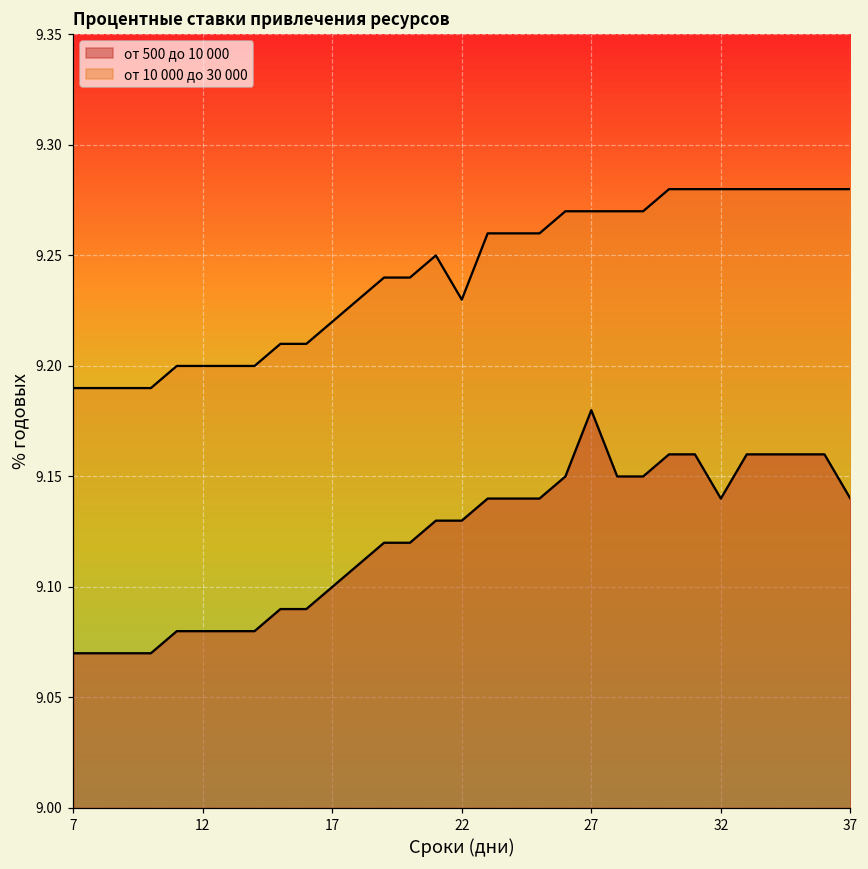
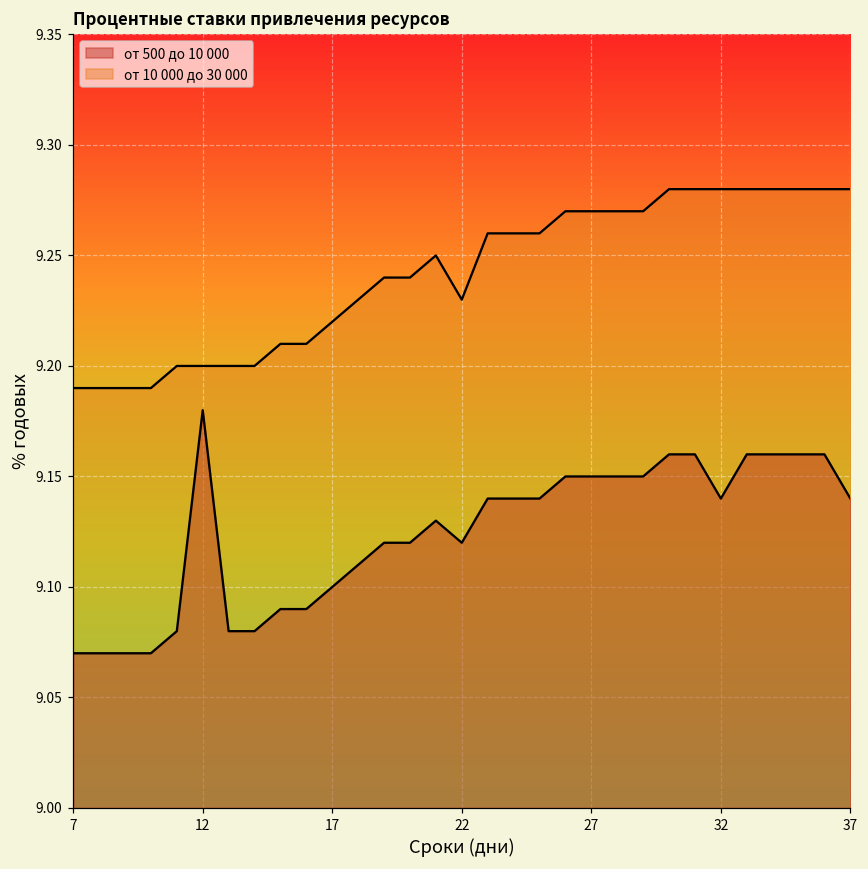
  {
    "от 500 до 10 000": {
      "7": 9.07,
-     "12": 9.08,
+     "12": 9.18,
      "17": 9.10,
-     "22": 9.13,
-     "27": 9.18,
+     "22": 9.12,
+     "27": 9.15,
      "32": 9.14,
      "37": 9.14
    },
    "от 10 000 до 30 000": {
      "7": 9.19,
      "12": 9.20,
      "17": 9.22,
      "22": 9.23,
      "27": 9.27,
      "32": 9.28,
      "37": 9.28
    }
  }
